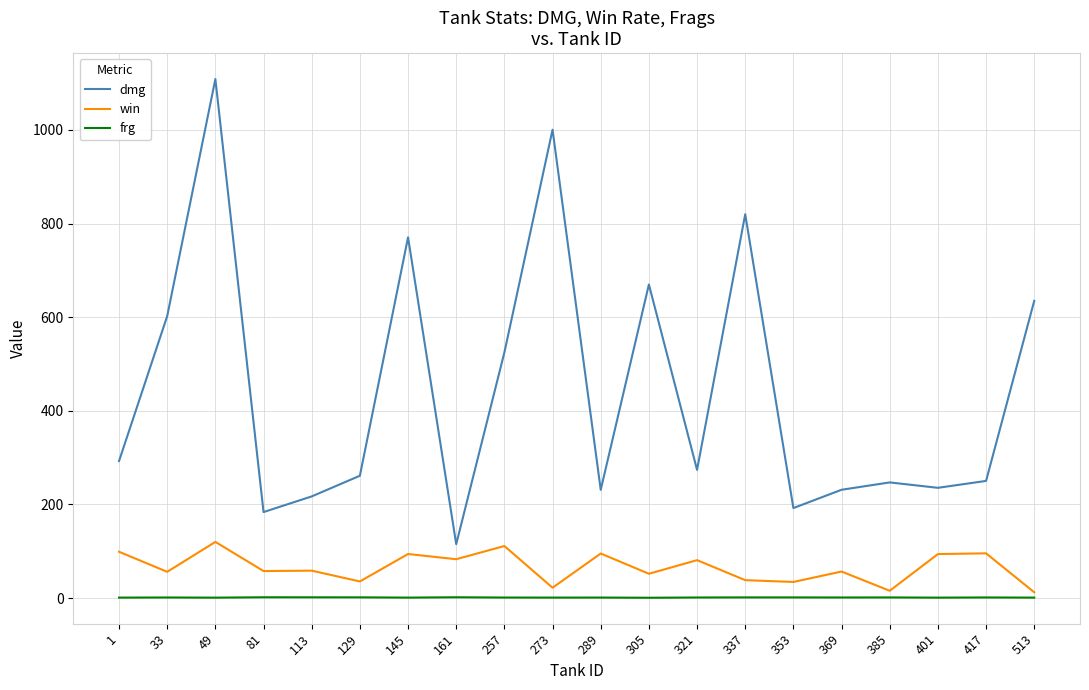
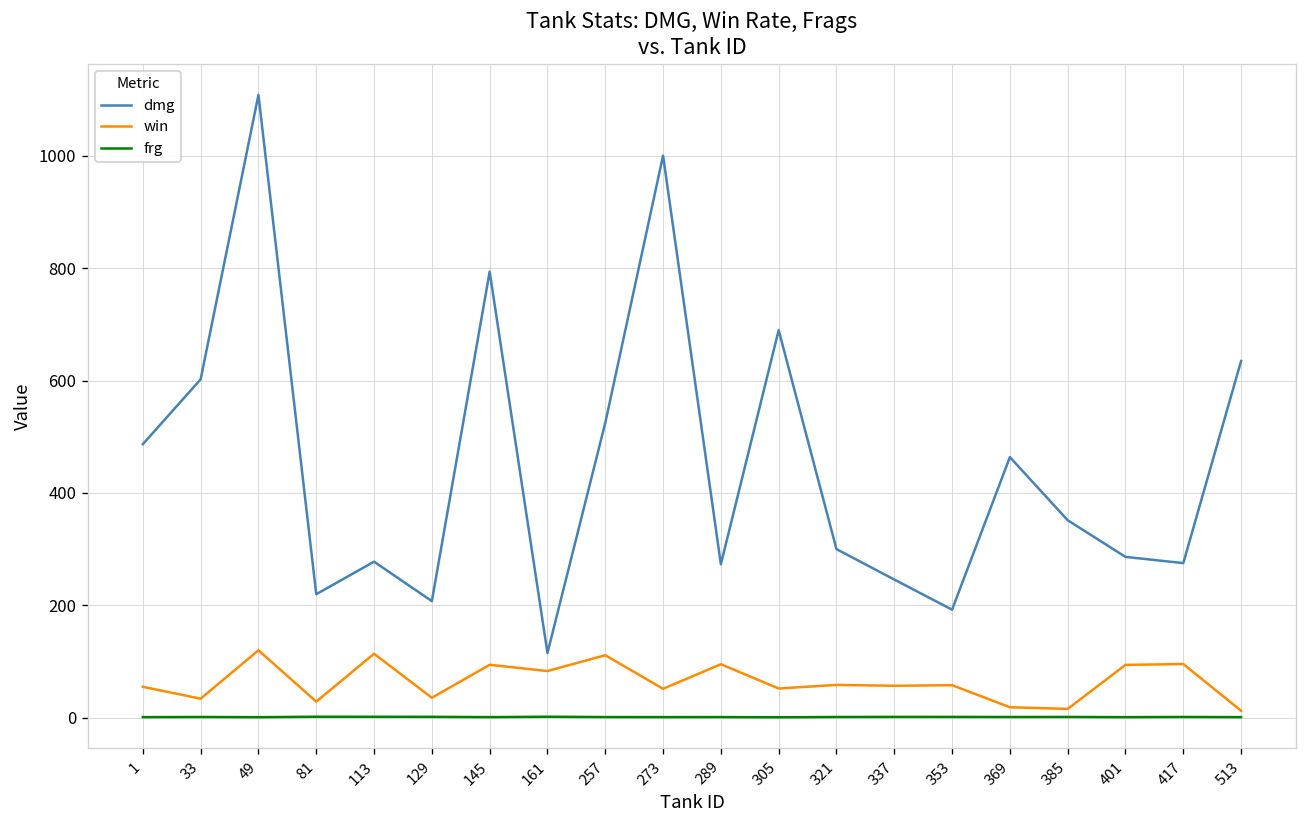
  {
    "dmg": {
-     "1": 290,
+     "1": 490,
      "33": 600,
      "49": 1110,
-     "81": 180,
-     "113": 220,
-     "129": 260,
-     "145": 770,
+     "81": 220,
+     "113": 280,
+     "129": 210,
+     "145": 790,
      "161": 120,
      "257": 520,
      "273": 1000,
-     "289": 230,
-     "305": 670,
-     "321": 270,
-     "337": 820,
+     "289": 270,
+     "305": 690,
+     "321": 300,
+     "337": 250,
      "353": 190,
-     "369": 230,
-     "385": 250,
-     "401": 240,
-     "417": 250,
+     "369": 460,
+     "385": 350,
+     "401": 290,
+     "417": 280,
      "513": 630
    },
    "win": {
-     "1": 100,
-     "33": 60,
+     "1": 50,
+     "33": 30,
      "49": 120,
-     "81": 60,
-     "113": 60,
+     "81": 30,
+     "113": 110,
      "129": 40,
      "145": 90,
      "161": 80,
      "257": 110,
-     "273": 20,
+     "273": 50,
      "289": 100,
      "305": 50,
-     "321": 80,
-     "337": 40,
-     "353": 30,
-     "369": 60,
+     "321": 60,
+     "337": 60,
+     "353": 60,
+     "369": 20,
      "385": 20,
      "401": 90,
      "417": 100,
      "513": 10
    },
    "frg": {
      "1": 0,
      "33": 0,
      "49": 0,
      "81": 0,
      "113": 0,
      "129": 0,
      "145": 0,
      "161": 0,
      "257": 0,
      "273": 0,
      "289": 0,
      "305": 0,
      "321": 0,
      "337": 0,
      "353": 0,
      "369": 0,
      "385": 0,
      "401": 0,
      "417": 0,
      "513": 0
    }
  }
